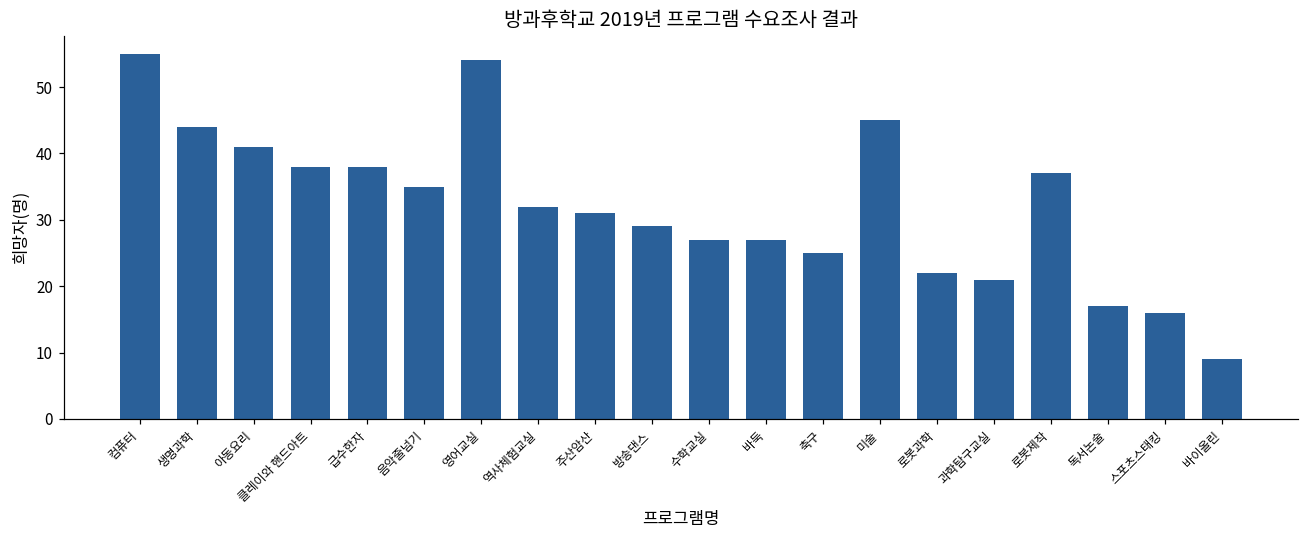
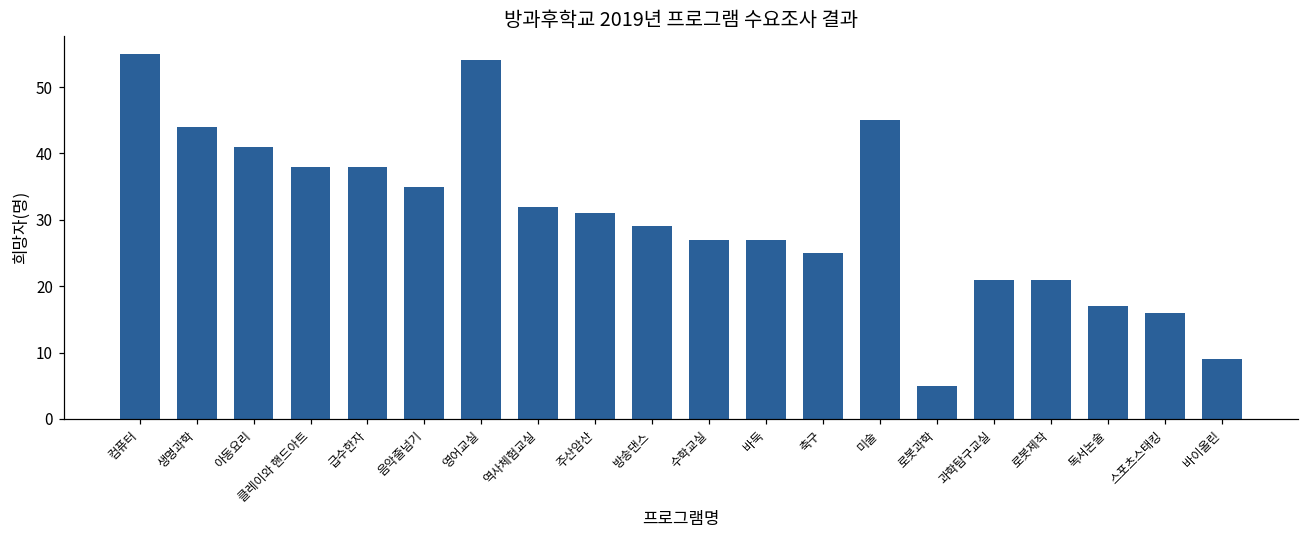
  {
    "컴퓨터": 55,
    "생명과학": 44,
    "아동요리": 41,
    "클레이와 핸드아트": 38,
    "급수한자": 38,
    "음악줄넘기": 35,
    "영어교실": 54,
    "역사체험교실": 32,
    "주산암산": 31,
    "방송댄스": 29,
    "수학교실": 27,
    "바둑": 27,
    "축구": 25,
    "미술": 45,
-   "로봇과학": 22,
+   "로봇과학": 5,
    "과학탐구교실": 21,
-   "로봇제작": 37,
+   "로봇제작": 21,
    "독서논술": 17,
    "스포츠스태킹": 16,
    "바이올린": 9
  }
